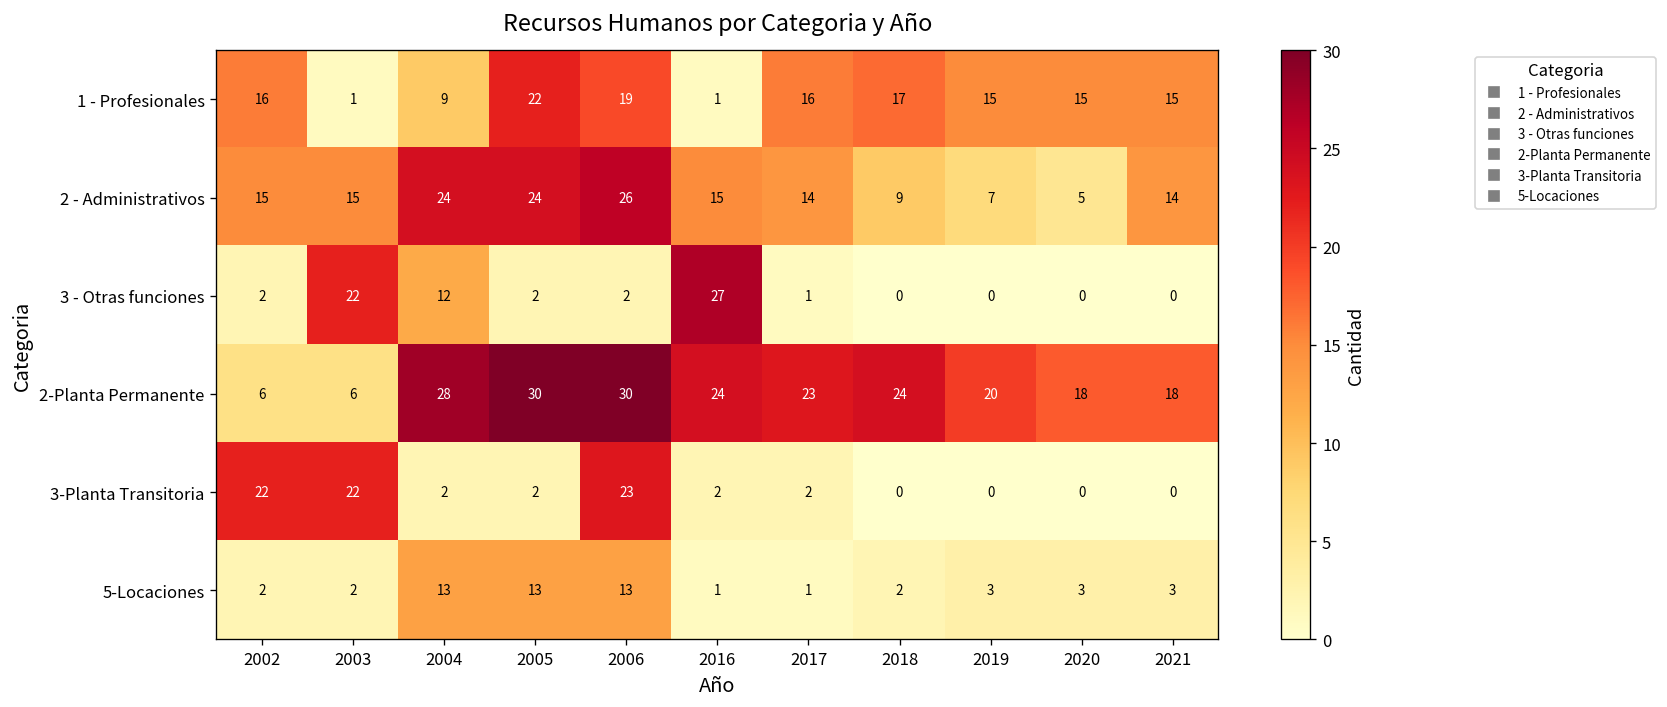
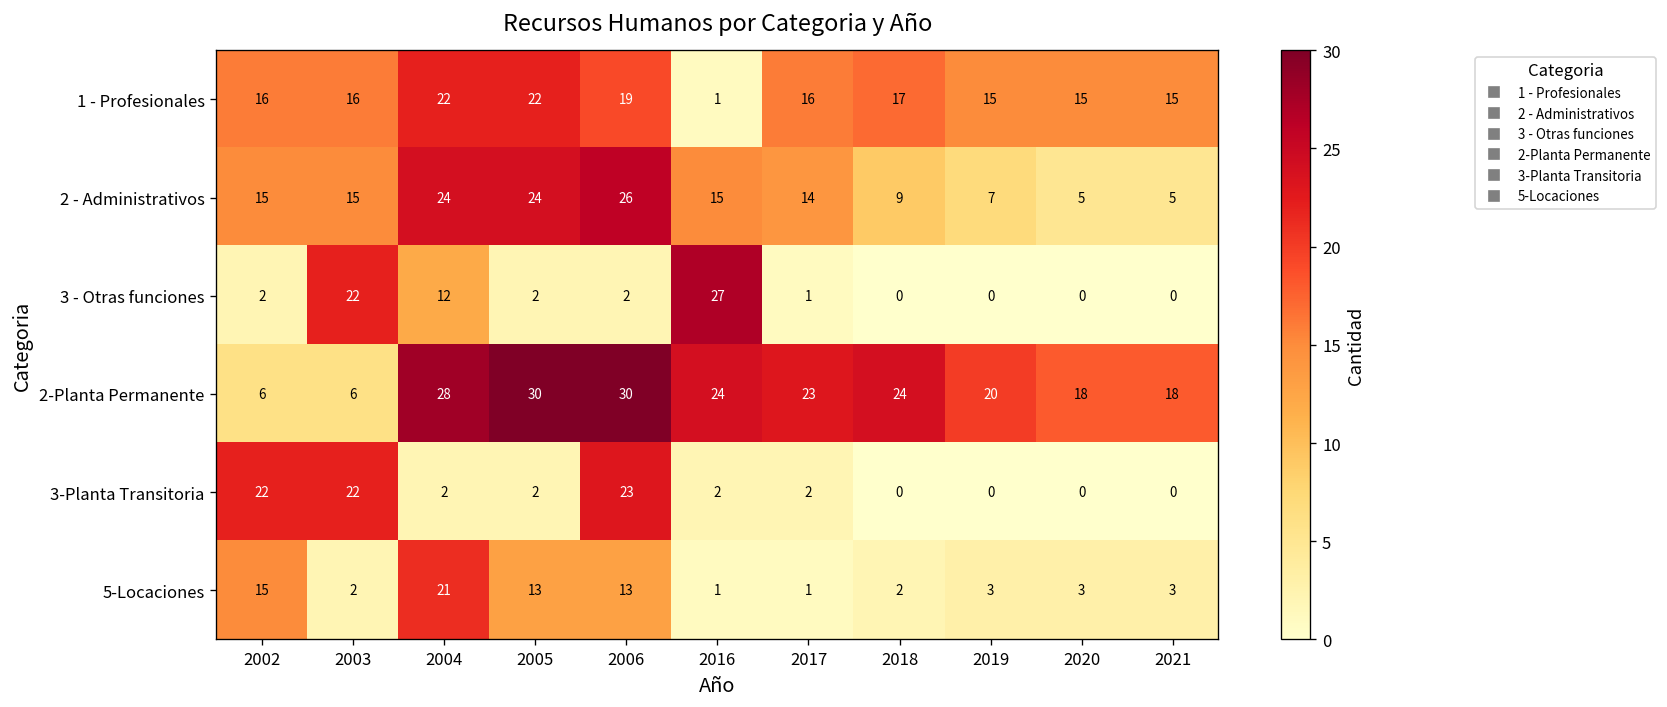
  {
    "1 - Profesionales": {
      "2002": 16,
-     "2003": 1,
-     "2004": 9,
+     "2003": 16,
+     "2004": 22,
      "2005": 22,
      "2006": 19,
      "2016": 1,
      "2017": 16,
      "2018": 17,
      "2019": 15,
      "2020": 15,
      "2021": 15
    },
    "2 - Administrativos": {
      "2002": 15,
      "2003": 15,
      "2004": 24,
      "2005": 24,
      "2006": 26,
      "2016": 15,
      "2017": 14,
      "2018": 9,
      "2019": 7,
      "2020": 5,
-     "2021": 14
+     "2021": 5
    },
    "3 - Otras funciones": {
      "2002": 2,
      "2003": 22,
      "2004": 12,
      "2005": 2,
      "2006": 2,
      "2016": 27,
      "2017": 1,
      "2018": 0,
      "2019": 0,
      "2020": 0,
      "2021": 0
    },
    "2-Planta Permanente": {
      "2002": 6,
      "2003": 6,
      "2004": 28,
      "2005": 30,
      "2006": 30,
      "2016": 24,
      "2017": 23,
      "2018": 24,
      "2019": 20,
      "2020": 18,
      "2021": 18
    },
    "3-Planta Transitoria": {
      "2002": 22,
      "2003": 22,
      "2004": 2,
      "2005": 2,
      "2006": 23,
      "2016": 2,
      "2017": 2,
      "2018": 0,
      "2019": 0,
      "2020": 0,
      "2021": 0
    },
    "5-Locaciones": {
-     "2002": 2,
+     "2002": 15,
      "2003": 2,
-     "2004": 13,
+     "2004": 21,
      "2005": 13,
      "2006": 13,
      "2016": 1,
      "2017": 1,
      "2018": 2,
      "2019": 3,
      "2020": 3,
      "2021": 3
    }
  }
